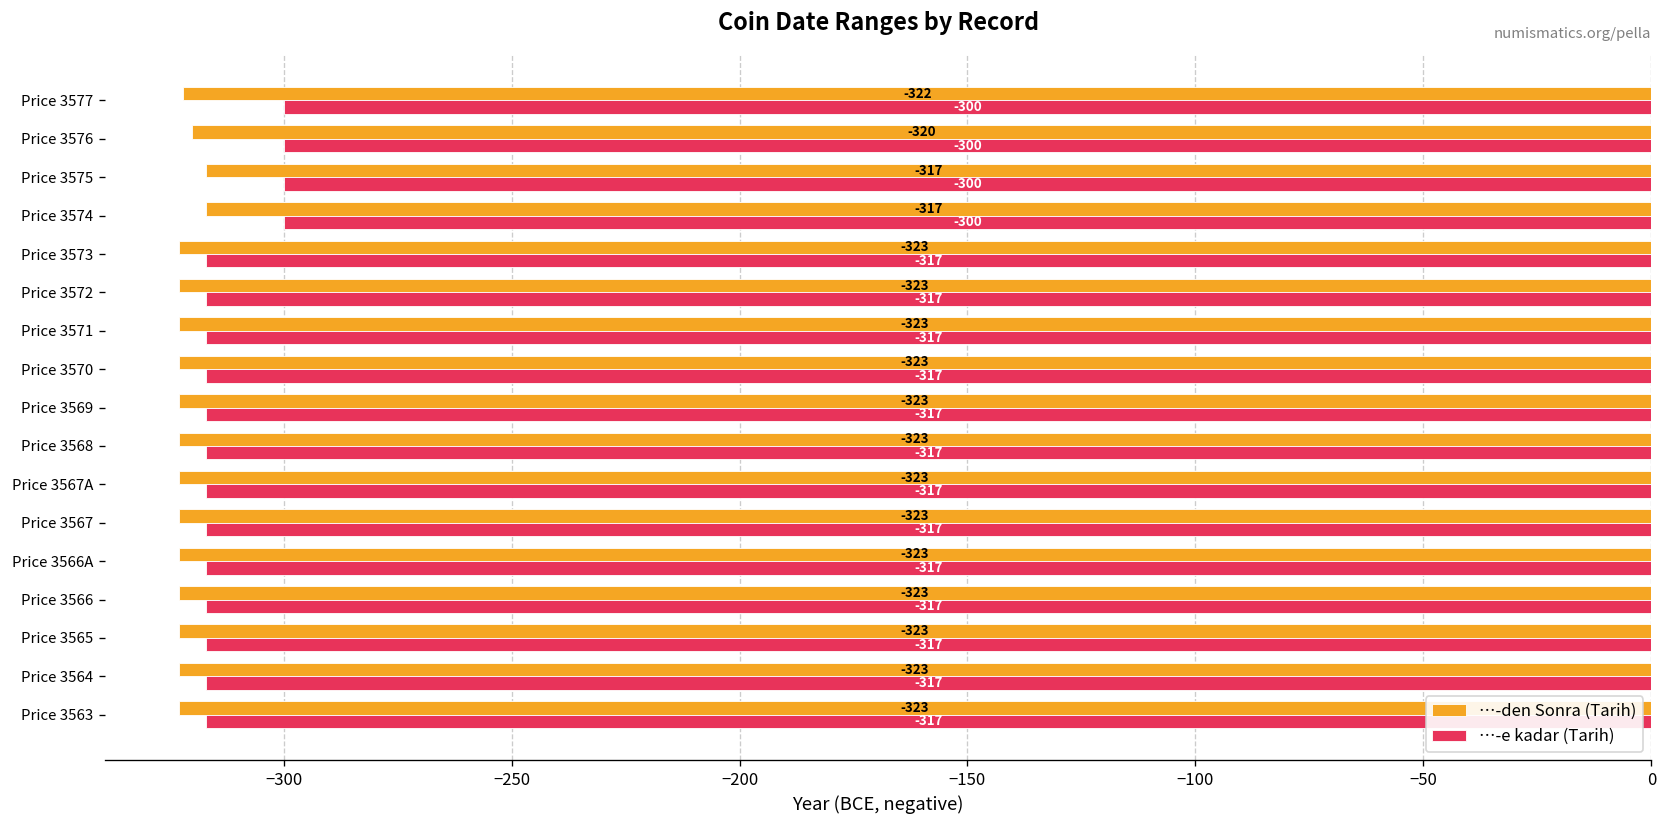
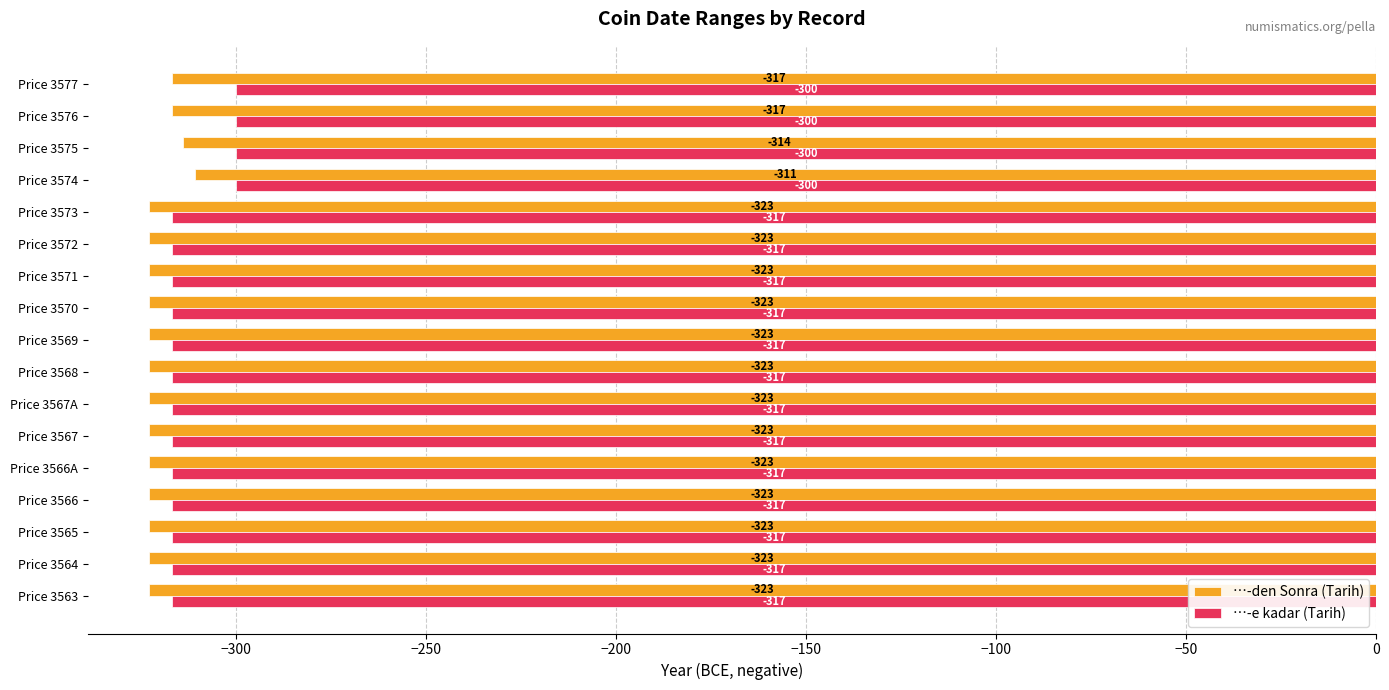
  {
    "…-den Sonra (Tarih)": {
-     "Price 3577": -322,
-     "Price 3576": -320,
-     "Price 3575": -317,
-     "Price 3574": -317,
+     "Price 3577": -317,
+     "Price 3576": -317,
+     "Price 3575": -314,
+     "Price 3574": -311,
      "Price 3573": -323,
      "Price 3572": -323,
      "Price 3571": -323,
      "Price 3570": -323,
      "Price 3569": -323,
      "Price 3568": -323,
      "Price 3567A": -323,
      "Price 3567": -323,
      "Price 3566A": -323,
      "Price 3566": -323,
      "Price 3565": -323,
      "Price 3564": -323,
      "Price 3563": -323
    },
    "…-e kadar (Tarih)": {
      "Price 3577": -300,
      "Price 3576": -300,
      "Price 3575": -300,
      "Price 3574": -300,
      "Price 3573": -317,
      "Price 3572": -317,
      "Price 3571": -317,
      "Price 3570": -317,
      "Price 3569": -317,
      "Price 3568": -317,
      "Price 3567A": -317,
      "Price 3567": -317,
      "Price 3566A": -317,
      "Price 3566": -317,
      "Price 3565": -317,
      "Price 3564": -317,
      "Price 3563": -317
    }
  }
